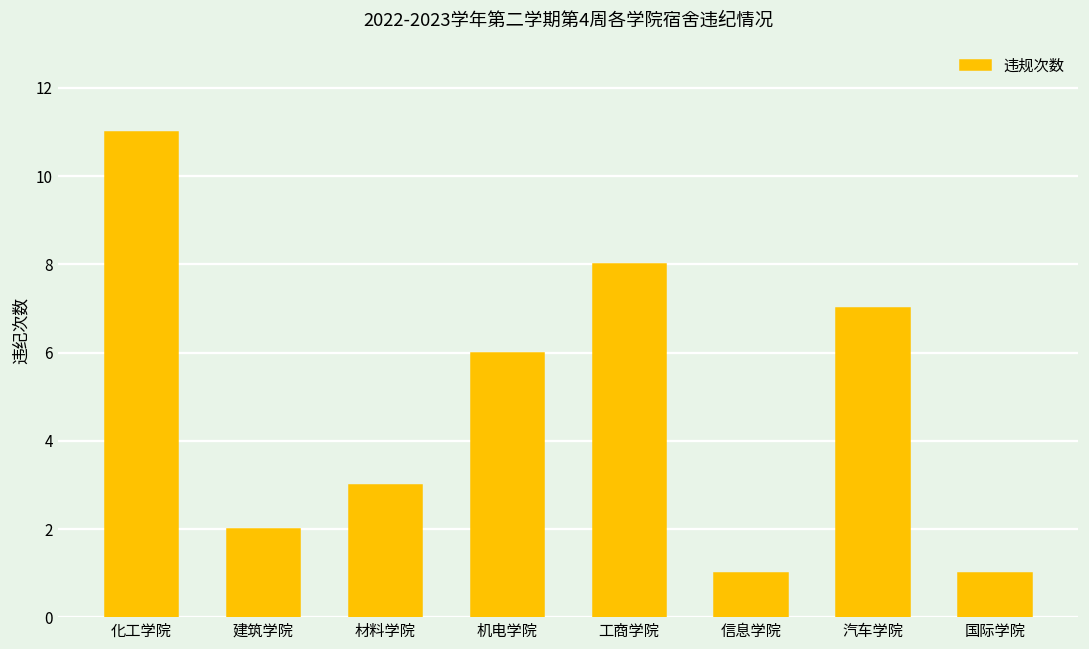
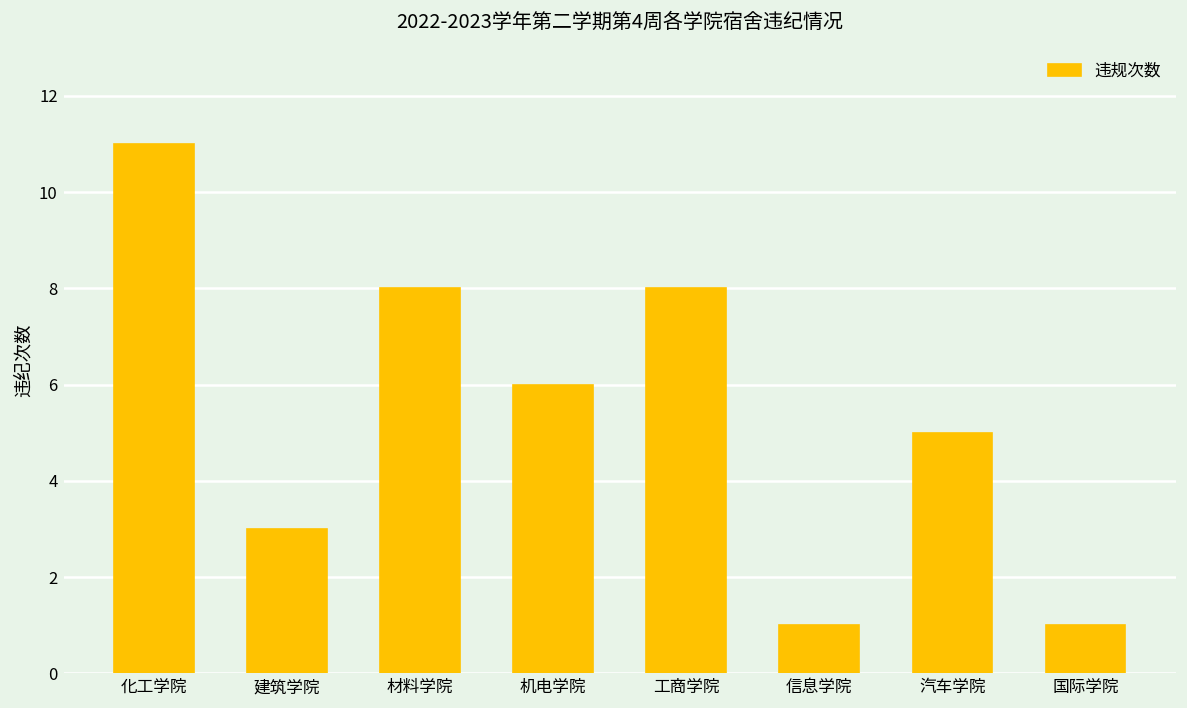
  {
    "化工学院": 11,
-   "建筑学院": 2,
-   "材料学院": 3,
+   "建筑学院": 3,
+   "材料学院": 8,
    "机电学院": 6,
    "工商学院": 8,
    "信息学院": 1,
-   "汽车学院": 7,
+   "汽车学院": 5,
    "国际学院": 1
  }
